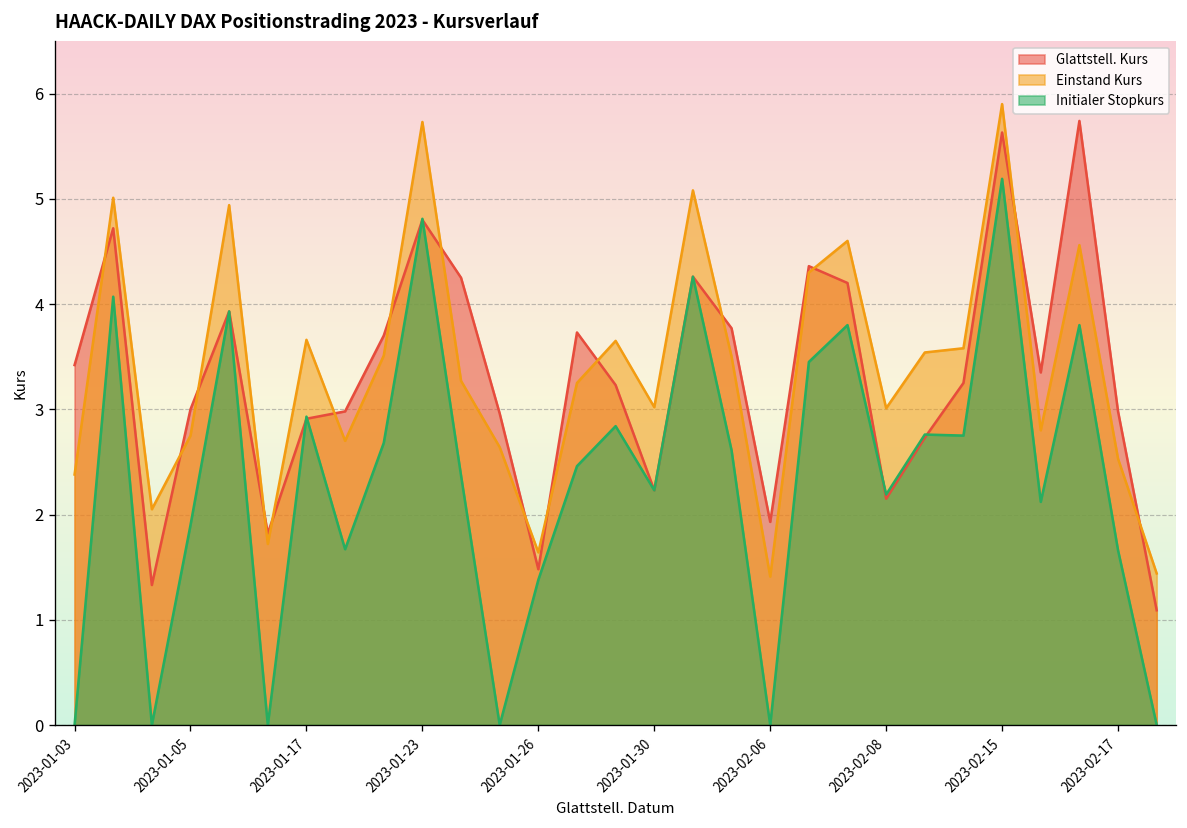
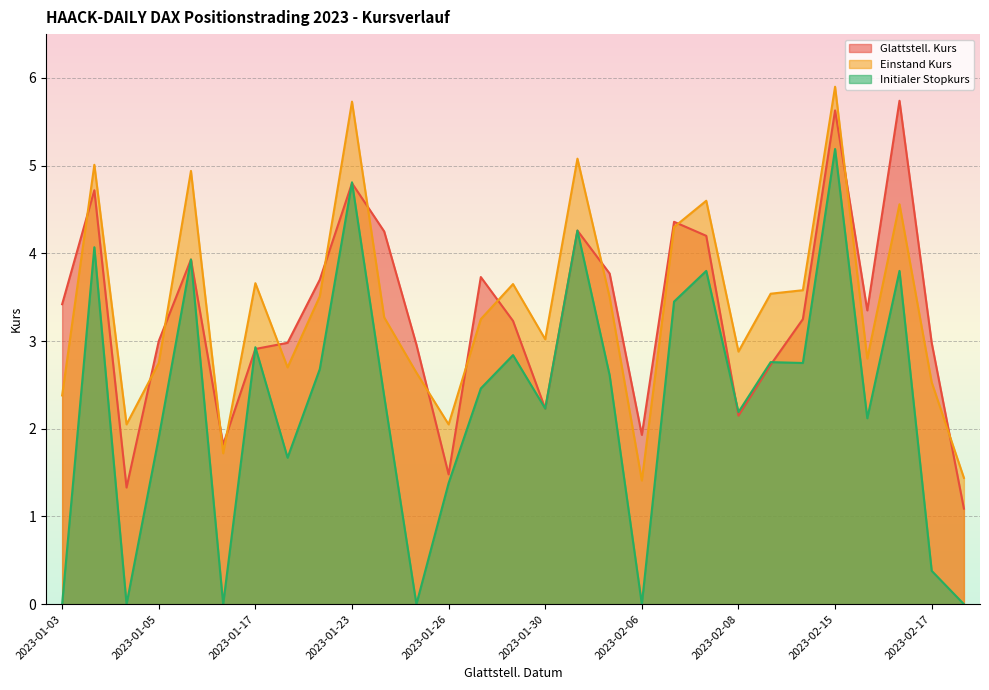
  {
    "Glattstell. Kurs": {
      "2023-01-26": 1.5,
      "2023-02-08": 2.2,
      "2023-02-17": 3.0
    },
    "Einstand Kurs": {
      "2023-01-23": 5.7,
-     "2023-01-26": 1.6,
-     "2023-02-08": 3.0,
+     "2023-01-26": 2.1,
+     "2023-02-08": 2.9,
      "2023-02-17": 2.5
    },
    "Initialer Stopkurs": {
      "2023-01-26": 1.4,
      "2023-02-08": 2.2,
-     "2023-02-17": 1.7
+     "2023-02-17": 0.4
    }
  }
